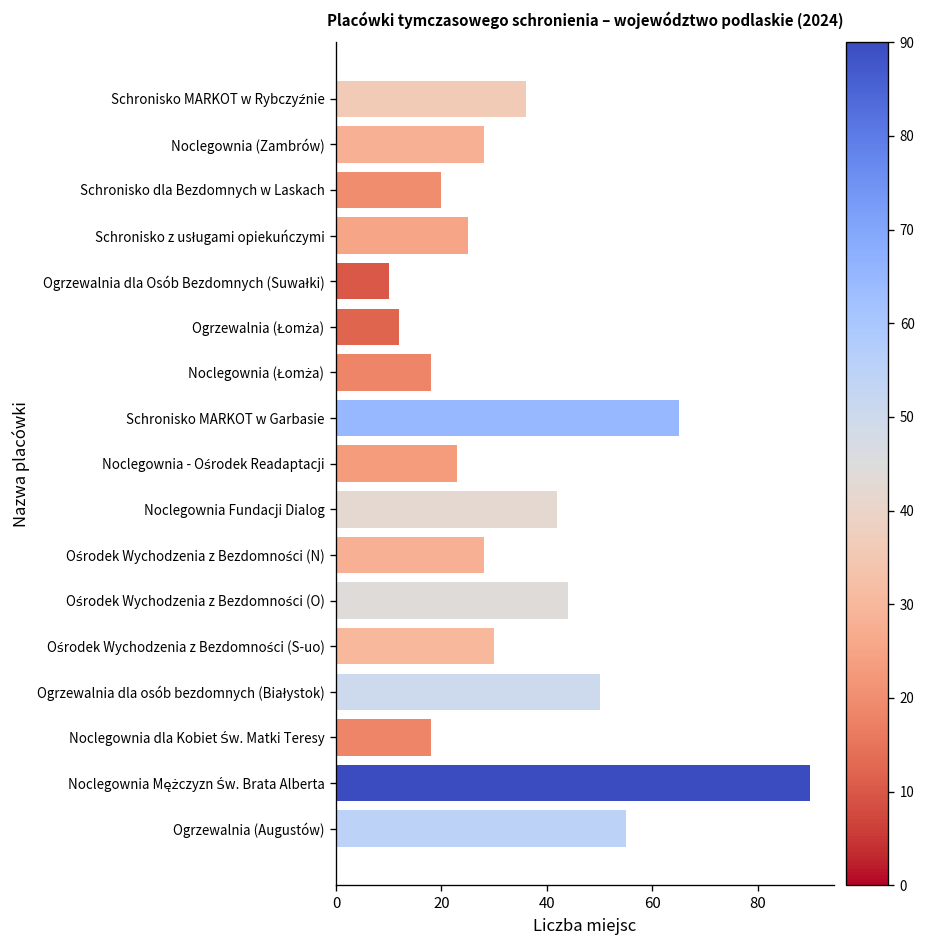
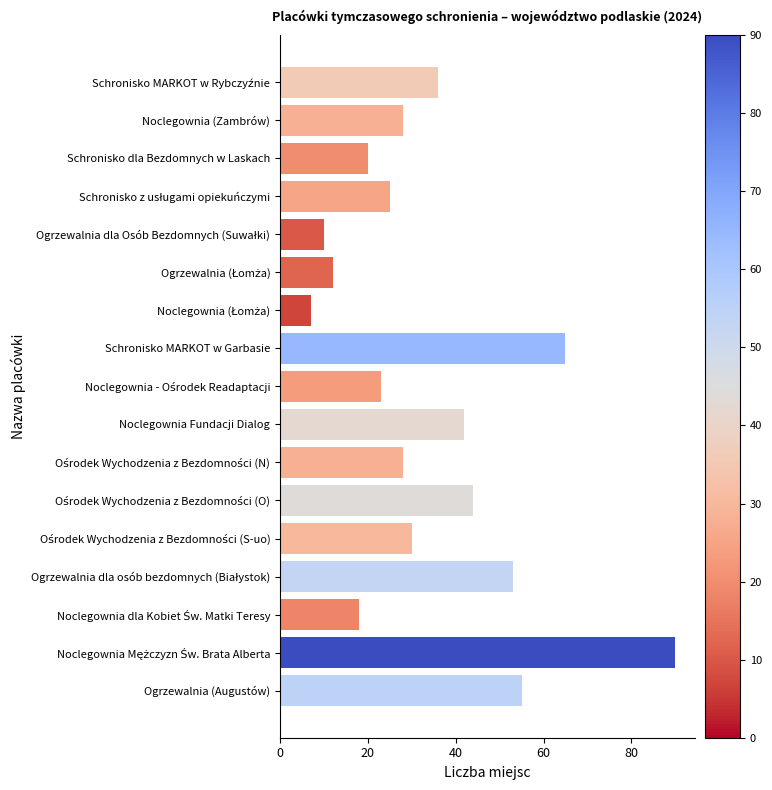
  {
    "Schronisko MARKOT w Rybczyźnie": 36,
    "Noclegownia (Zambrów)": 28,
    "Schronisko dla Bezdomnych w Laskach": 20,
    "Schronisko z usługami opiekuńczymi": 25,
    "Ogrzewalnia dla Osób Bezdomnych (Suwałki)": 10,
    "Ogrzewalnia (Łomża)": 12,
-   "Noclegownia (Łomża)": 18,
+   "Noclegownia (Łomża)": 7,
    "Schronisko MARKOT w Garbasie": 65,
    "Noclegownia - Ośrodek Readaptacji": 23,
    "Noclegownia Fundacji Dialog": 42,
    "Ośrodek Wychodzenia z Bezdomności (N)": 28,
    "Ośrodek Wychodzenia z Bezdomności (O)": 44,
    "Ośrodek Wychodzenia z Bezdomności (S-uo)": 30,
-   "Ogrzewalnia dla osób bezdomnych (Białystok)": 50,
+   "Ogrzewalnia dla osób bezdomnych (Białystok)": 53,
    "Noclegownia dla Kobiet Św. Matki Teresy": 18,
    "Noclegownia Mężczyzn Św. Brata Alberta": 90,
    "Ogrzewalnia (Augustów)": 55
  }
